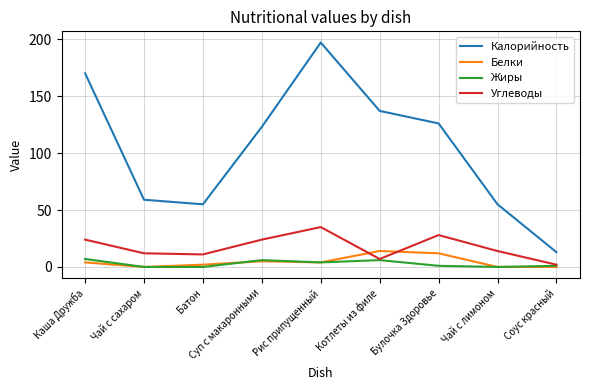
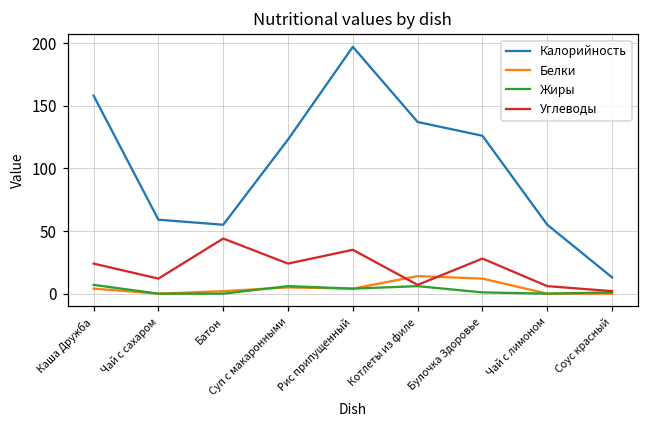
  {
    "Калорийность": {
-     "Каша Дружба": 170,
+     "Каша Дружба": 158,
      "Чай с сахаром": 59,
      "Батон": 55,
      "Суп с макаронными": 123,
      "Рис припущенный": 197,
      "Котлеты из филе": 137,
      "Булочка Здоровье": 126,
      "Чай с лимоном": 55,
      "Соус красный": 13
    },
    "Белки": {
      "Каша Дружба": 4,
      "Котлеты из филе": 14,
      "Булочка Здоровье": 12
    },
    "Жиры": {
      "Каша Дружба": 7,
      "Булочка Здоровье": 1
    },
    "Углеводы": {
      "Каша Дружба": 24,
      "Чай с сахаром": 12,
-     "Батон": 11,
+     "Батон": 44,
      "Суп с макаронными": 24,
      "Рис припущенный": 35,
      "Булочка Здоровье": 28,
-     "Чай с лимоном": 14
+     "Чай с лимоном": 6
    }
  }
